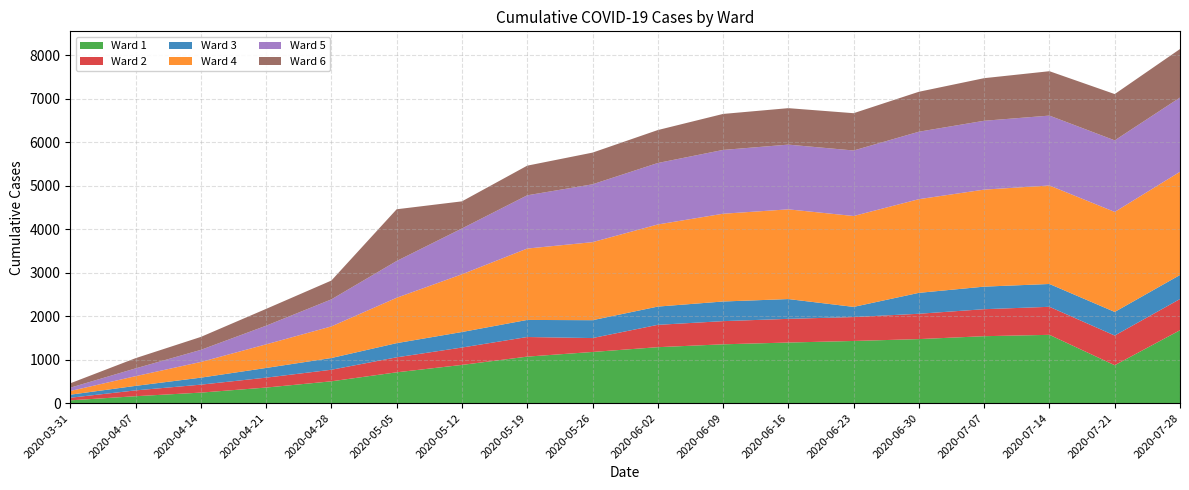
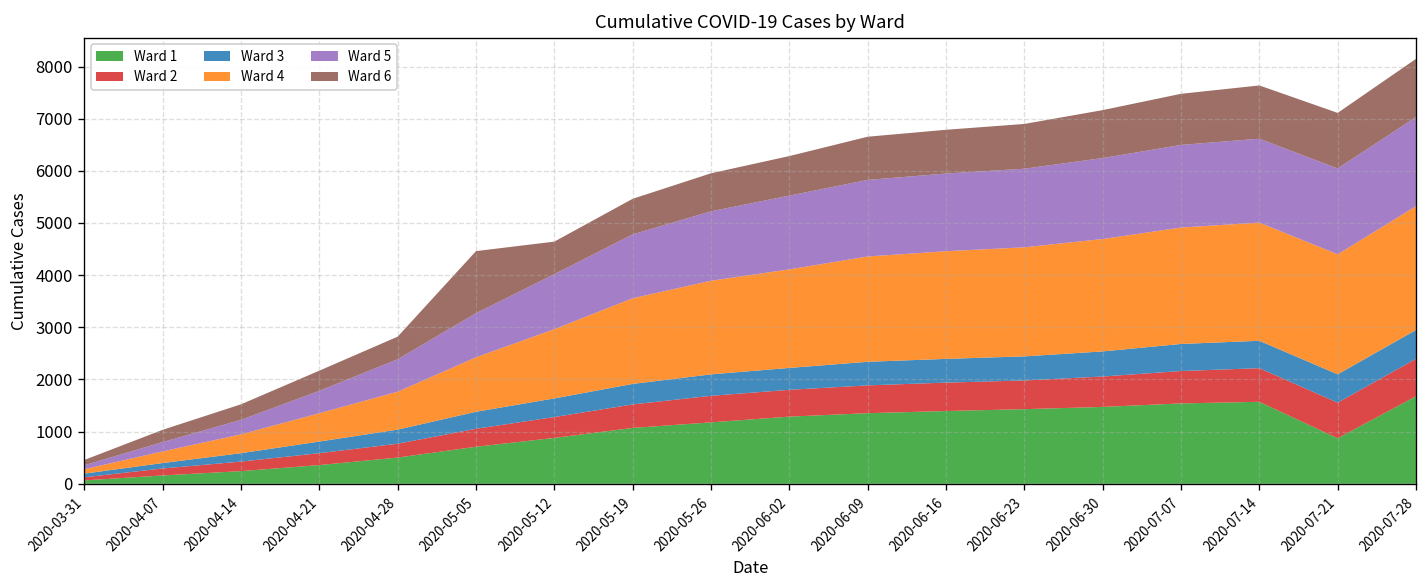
  {
    "Ward 1": {
      "2020-03-31": 100,
      "2020-04-07": 200,
      "2020-04-14": 200,
      "2020-04-21": 400,
      "2020-04-28": 500,
      "2020-05-05": 700,
      "2020-05-12": 900,
      "2020-05-19": 1100,
      "2020-05-26": 1200,
      "2020-06-02": 1300,
      "2020-06-09": 1400,
      "2020-06-16": 1400,
      "2020-06-23": 1400,
      "2020-06-30": 1500,
      "2020-07-07": 1500,
      "2020-07-14": 1600,
      "2020-07-21": 900,
      "2020-07-28": 1700
    },
    "Ward 2": {
      "2020-03-31": 100,
      "2020-04-07": 100,
      "2020-04-14": 200,
      "2020-04-21": 200,
      "2020-04-28": 300,
      "2020-05-05": 300,
      "2020-05-12": 400,
      "2020-05-19": 500,
-     "2020-05-26": 300,
+     "2020-05-26": 500,
      "2020-06-02": 500,
      "2020-06-09": 500,
      "2020-06-16": 500,
      "2020-06-23": 600,
      "2020-06-30": 600,
      "2020-07-07": 600,
      "2020-07-14": 600,
      "2020-07-21": 700,
      "2020-07-28": 700
    },
    "Ward 3": {
      "2020-03-31": 100,
      "2020-04-07": 100,
      "2020-04-14": 200,
      "2020-04-21": 200,
      "2020-04-28": 300,
      "2020-05-05": 300,
      "2020-05-12": 400,
      "2020-05-19": 400,
      "2020-05-26": 400,
      "2020-06-02": 400,
      "2020-06-09": 500,
      "2020-06-16": 500,
-     "2020-06-23": 200,
+     "2020-06-23": 500,
      "2020-06-30": 500,
      "2020-07-07": 500,
      "2020-07-14": 500,
      "2020-07-21": 500,
      "2020-07-28": 600
    },
    "Ward 4": {
      "2020-03-31": 100,
      "2020-04-07": 200,
      "2020-04-14": 400,
      "2020-04-21": 500,
      "2020-04-28": 700,
      "2020-05-05": 1000,
      "2020-05-12": 1300,
      "2020-05-19": 1600,
      "2020-05-26": 1800,
      "2020-06-02": 1900,
      "2020-06-09": 2000,
      "2020-06-16": 2100,
      "2020-06-23": 2100,
      "2020-06-30": 2200,
      "2020-07-07": 2200,
      "2020-07-14": 2300,
      "2020-07-21": 2300,
      "2020-07-28": 2400
    },
    "Ward 5": {
      "2020-03-31": 100,
      "2020-04-07": 200,
      "2020-04-14": 300,
      "2020-04-21": 400,
      "2020-04-28": 600,
      "2020-05-05": 800,
      "2020-05-12": 1100,
      "2020-05-19": 1200,
      "2020-05-26": 1300,
      "2020-06-02": 1400,
      "2020-06-09": 1500,
      "2020-06-16": 1500,
      "2020-06-23": 1500,
      "2020-06-30": 1600,
      "2020-07-07": 1600,
      "2020-07-14": 1600,
      "2020-07-21": 1600,
      "2020-07-28": 1700
    },
    "Ward 6": {
      "2020-03-31": 100,
      "2020-04-07": 200,
      "2020-04-14": 300,
      "2020-04-21": 400,
      "2020-04-28": 400,
      "2020-05-05": 1200,
      "2020-05-12": 600,
      "2020-05-19": 700,
      "2020-05-26": 700,
      "2020-06-02": 800,
      "2020-06-09": 800,
      "2020-06-16": 800,
      "2020-06-23": 900,
      "2020-06-30": 900,
      "2020-07-07": 1000,
      "2020-07-14": 1000,
      "2020-07-21": 1100,
      "2020-07-28": 1100
    }
  }
